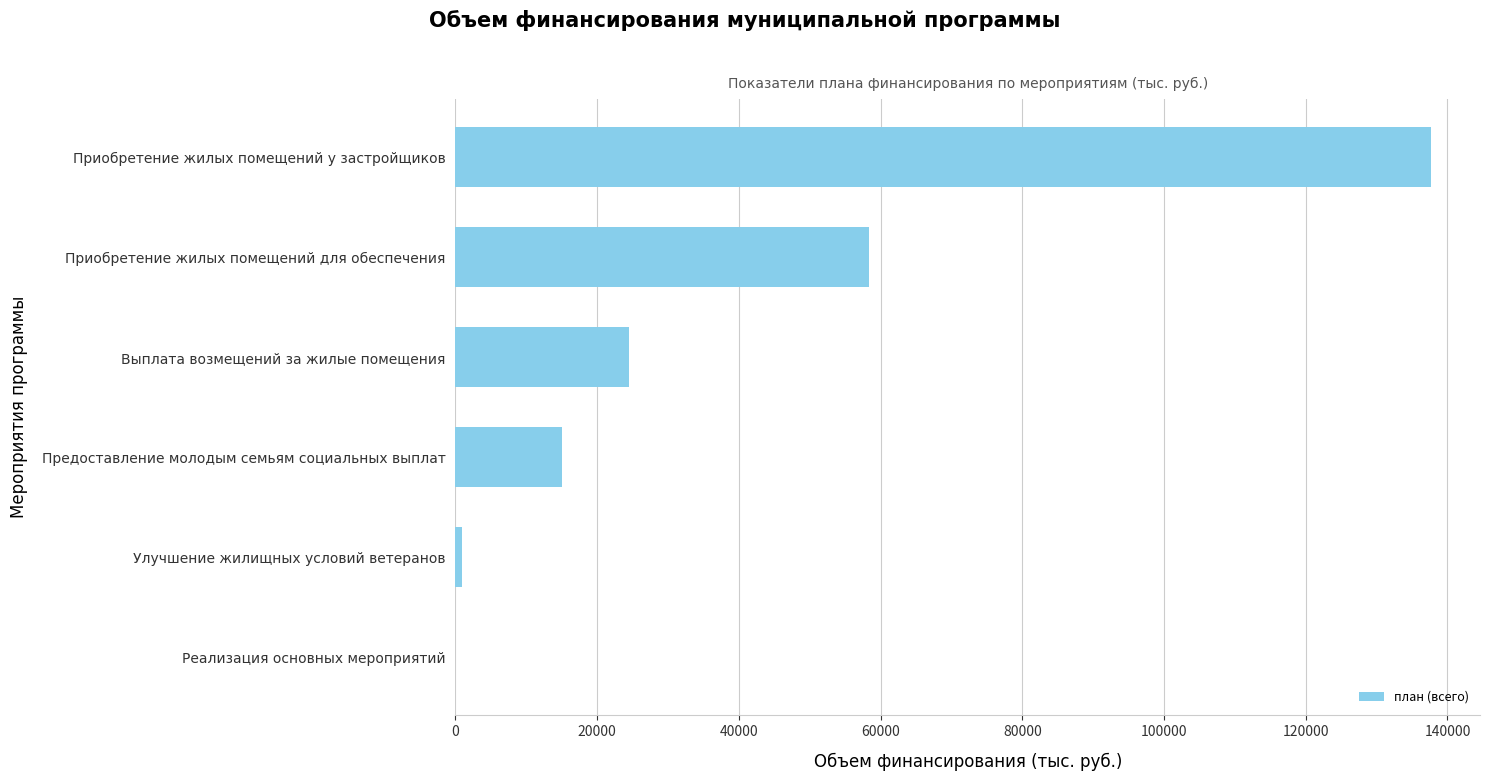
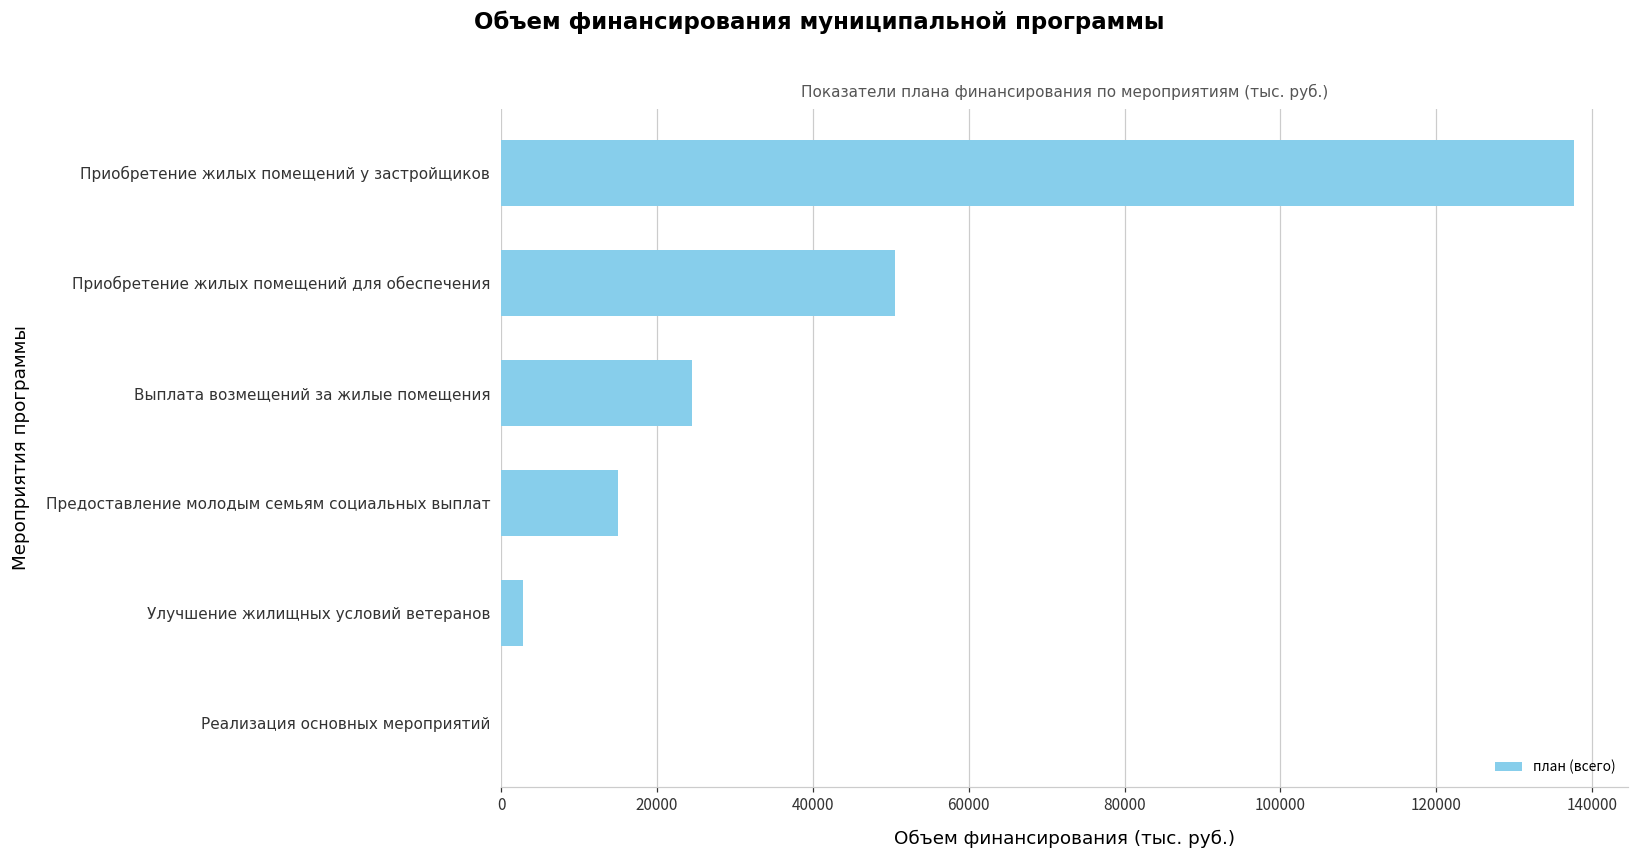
  {
    "Приобретение жилых помещений у застройщиков": 138000,
-   "Приобретение жилых помещений для обеспечения": 58000,
+   "Приобретение жилых помещений для обеспечения": 51000,
    "Выплата возмещений за жилые помещения": 25000,
    "Предоставление молодым семьям социальных выплат": 15000,
-   "Улучшение жилищных условий ветеранов": 1000,
+   "Улучшение жилищных условий ветеранов": 3000,
    "Реализация основных мероприятий": 0
  }
